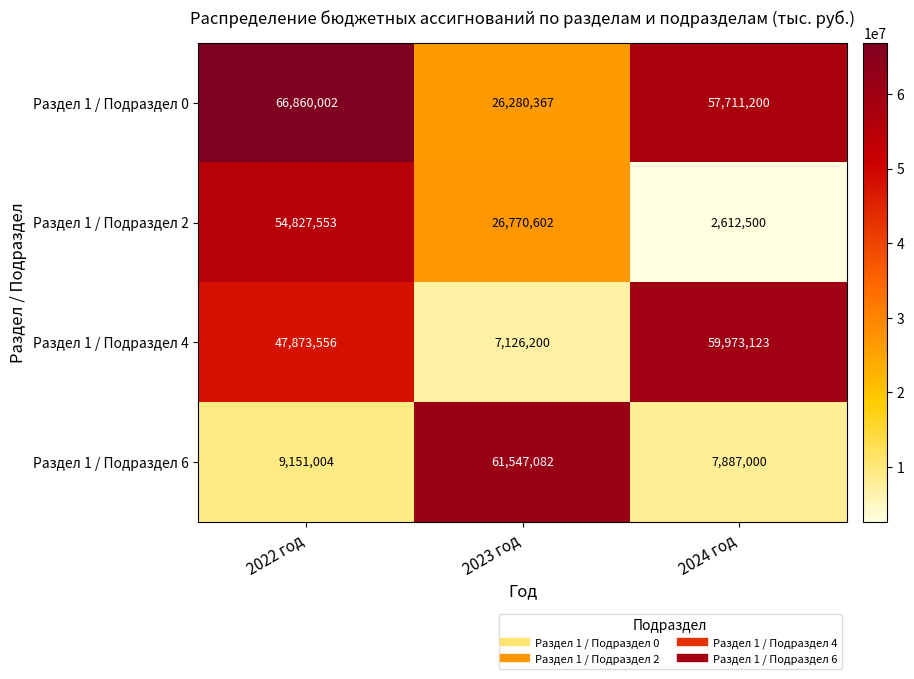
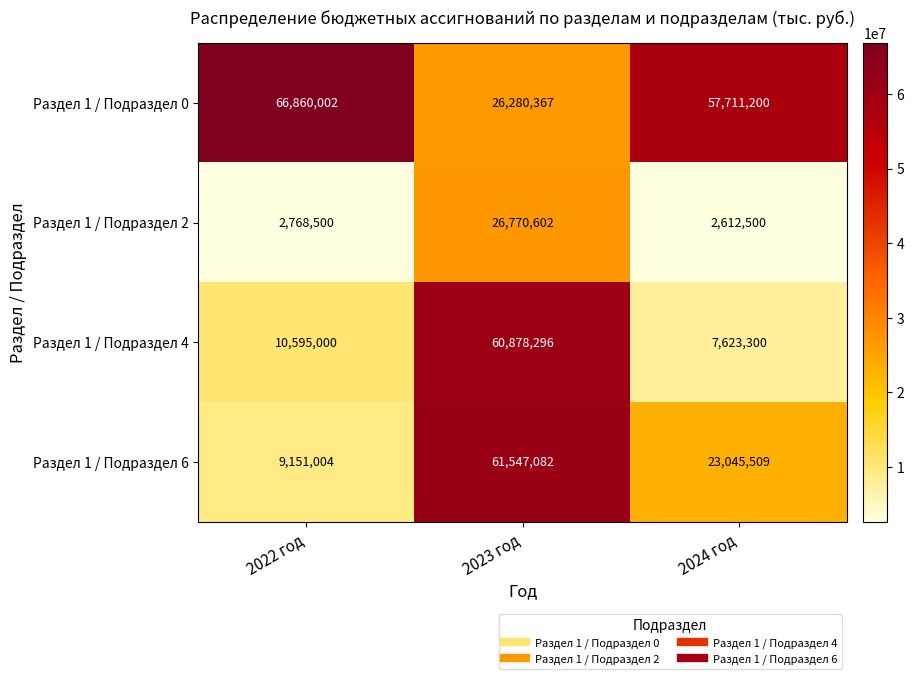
  {
    "Раздел 1 / Подраздел 0": {
      "2022 год": "66,860,002",
      "2023 год": "26,280,367",
      "2024 год": "57,711,200"
    },
    "Раздел 1 / Подраздел 2": {
-     "2022 год": "54,827,553",
+     "2022 год": "2,768,500",
      "2023 год": "26,770,602",
      "2024 год": "2,612,500"
    },
    "Раздел 1 / Подраздел 4": {
-     "2022 год": "47,873,556",
-     "2023 год": "7,126,200",
-     "2024 год": "59,973,123"
+     "2022 год": "10,595,000",
+     "2023 год": "60,878,296",
+     "2024 год": "7,623,300"
    },
    "Раздел 1 / Подраздел 6": {
      "2022 год": "9,151,004",
      "2023 год": "61,547,082",
-     "2024 год": "7,887,000"
+     "2024 год": "23,045,509"
    }
  }
